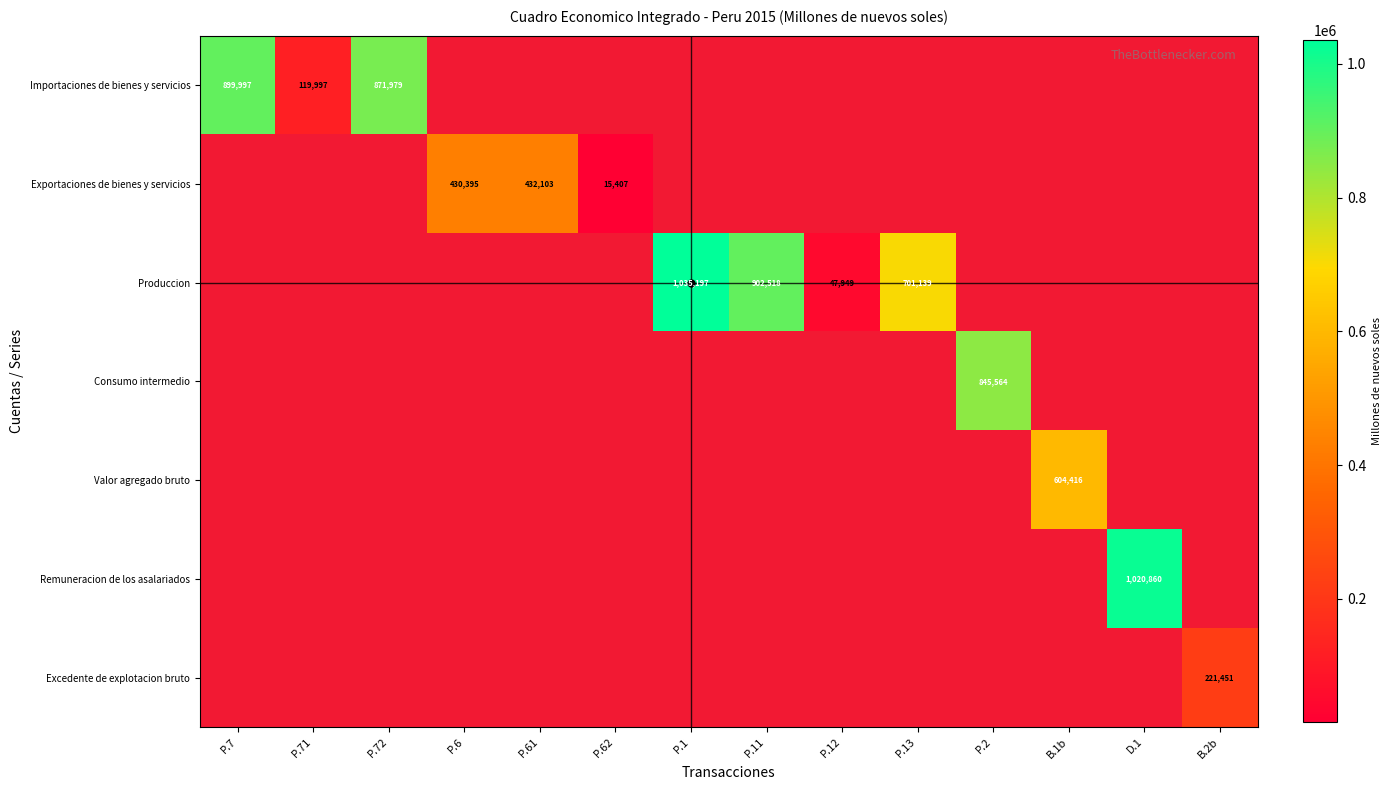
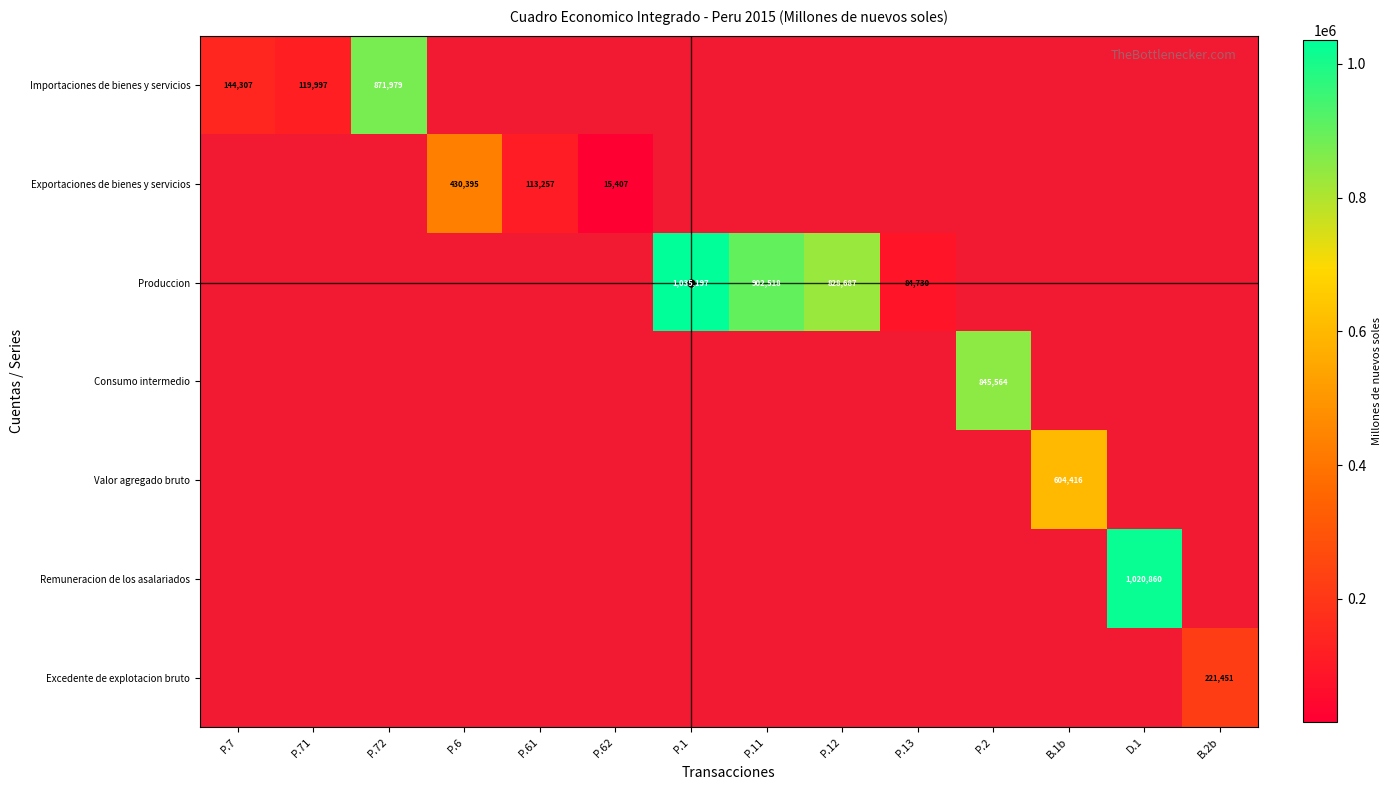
  {
    "Importaciones de bienes y servicios": {
-     "P.7": "899,997",
+     "P.7": "144,307",
      "P.71": "119,997",
      "P.72": "871,979"
    },
    "Exportaciones de bienes y servicios": {
      "P.6": "430,395",
-     "P.61": "432,103",
+     "P.61": "113,257",
      "P.62": "15,407"
    },
    "Produccion": {
      "P.11": "902,518",
-     "P.12": "47,949",
-     "P.13": "701,139"
+     "P.12": "828,687",
+     "P.13": "84,730"
    },
    "Consumo intermedio": {
      "P.2": "845,564"
    },
    "Valor agregado bruto": {
      "B.1b": "604,416"
    },
    "Remuneracion de los asalariados": {
      "D.1": "1,020,860"
    },
    "Excedente de explotacion bruto": {
      "B.2b": "221,451"
    }
  }
